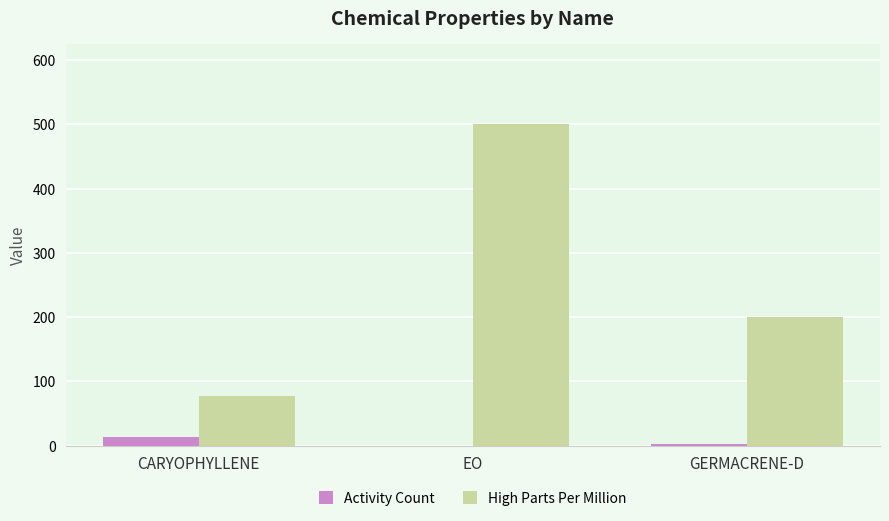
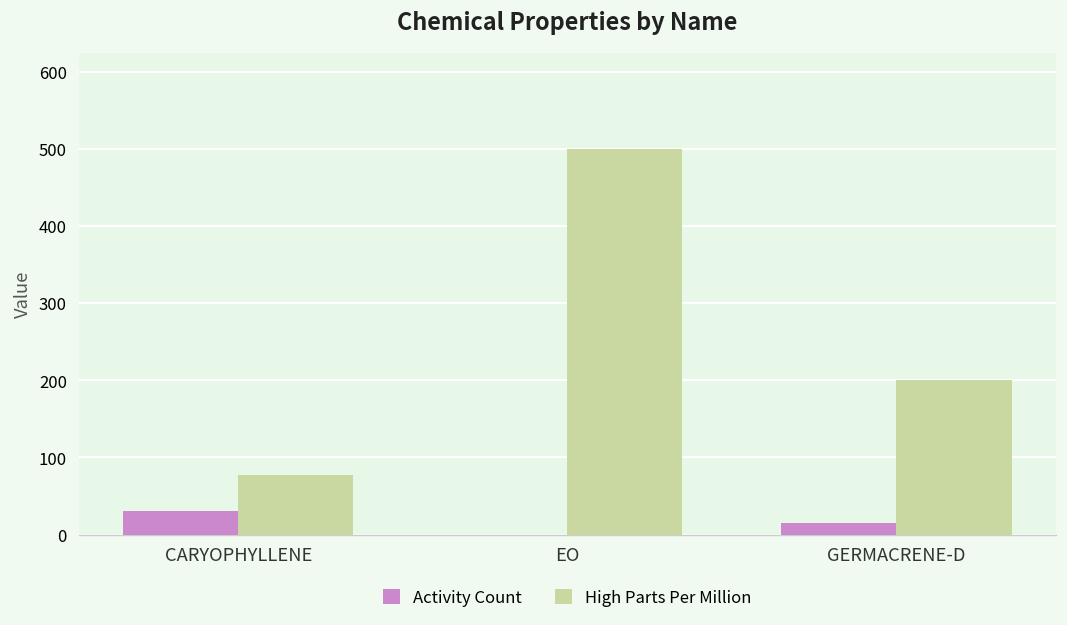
  {
    "Activity Count": {
-     "CARYOPHYLLENE": 10,
+     "CARYOPHYLLENE": 30,
      "EO": 0,
-     "GERMACRENE-D": 0
+     "GERMACRENE-D": 20
    },
    "High Parts Per Million": {
      "CARYOPHYLLENE": 80,
      "EO": 500,
      "GERMACRENE-D": 200
    }
  }
